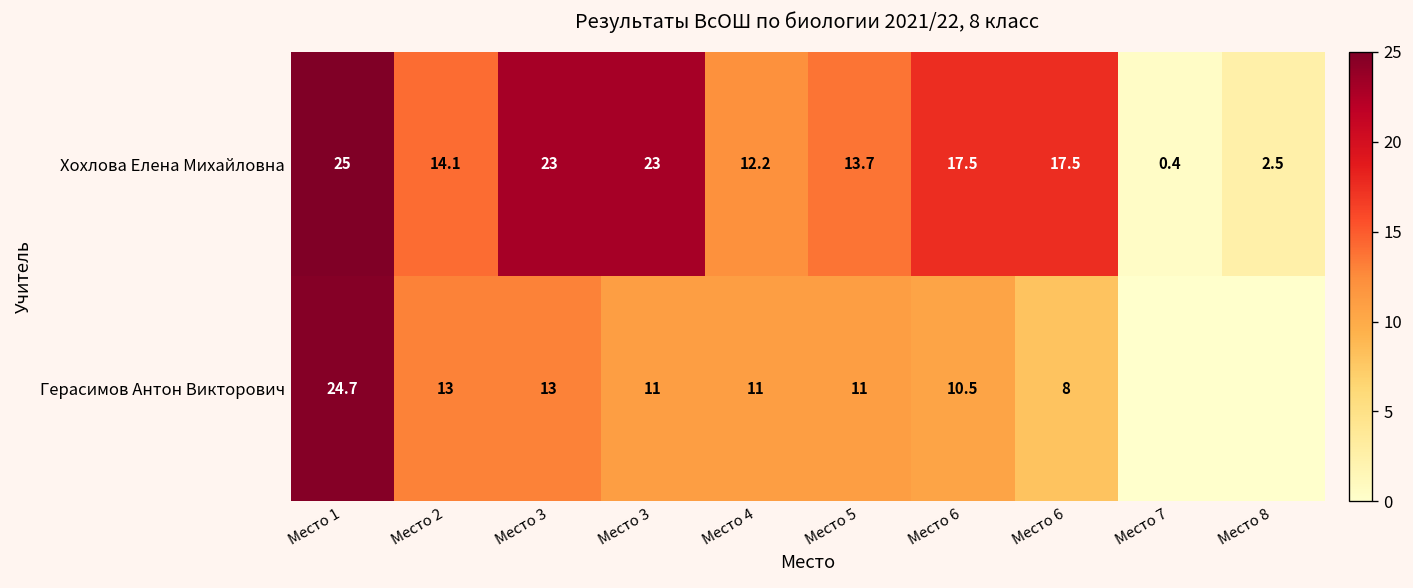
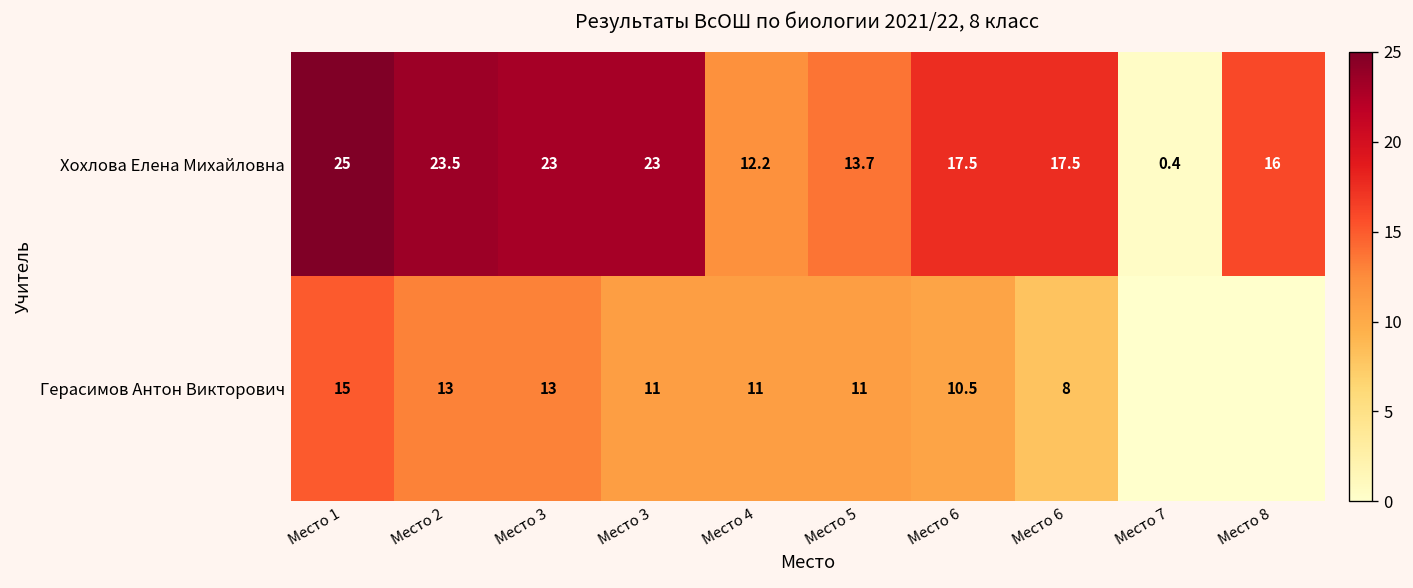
  {
    "Хохлова Елена Михайловна": {
      "Место 1": 25,
-     "Место 2": 14.1,
+     "Место 2": 23.5,
      "Место 4": 12.2,
      "Место 5": 13.7,
      "Место 7": 0.4,
-     "Место 8": 2.5
+     "Место 8": 16
    },
    "Герасимов Антон Викторович": {
-     "Место 1": 24.7,
+     "Место 1": 15,
      "Место 2": 13,
      "Место 4": 11,
      "Место 5": 11
    }
  }
